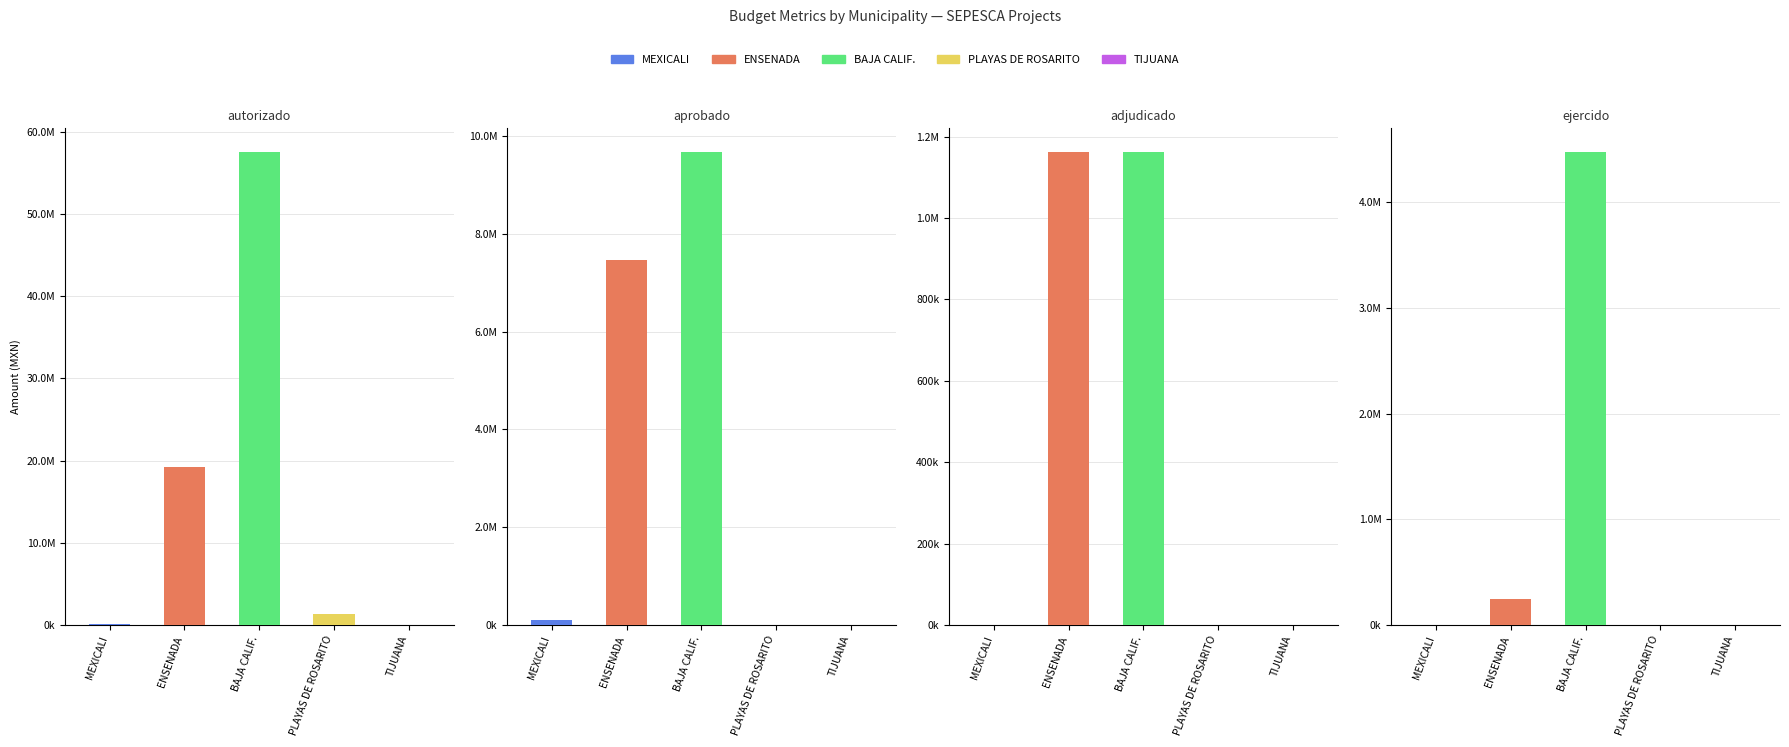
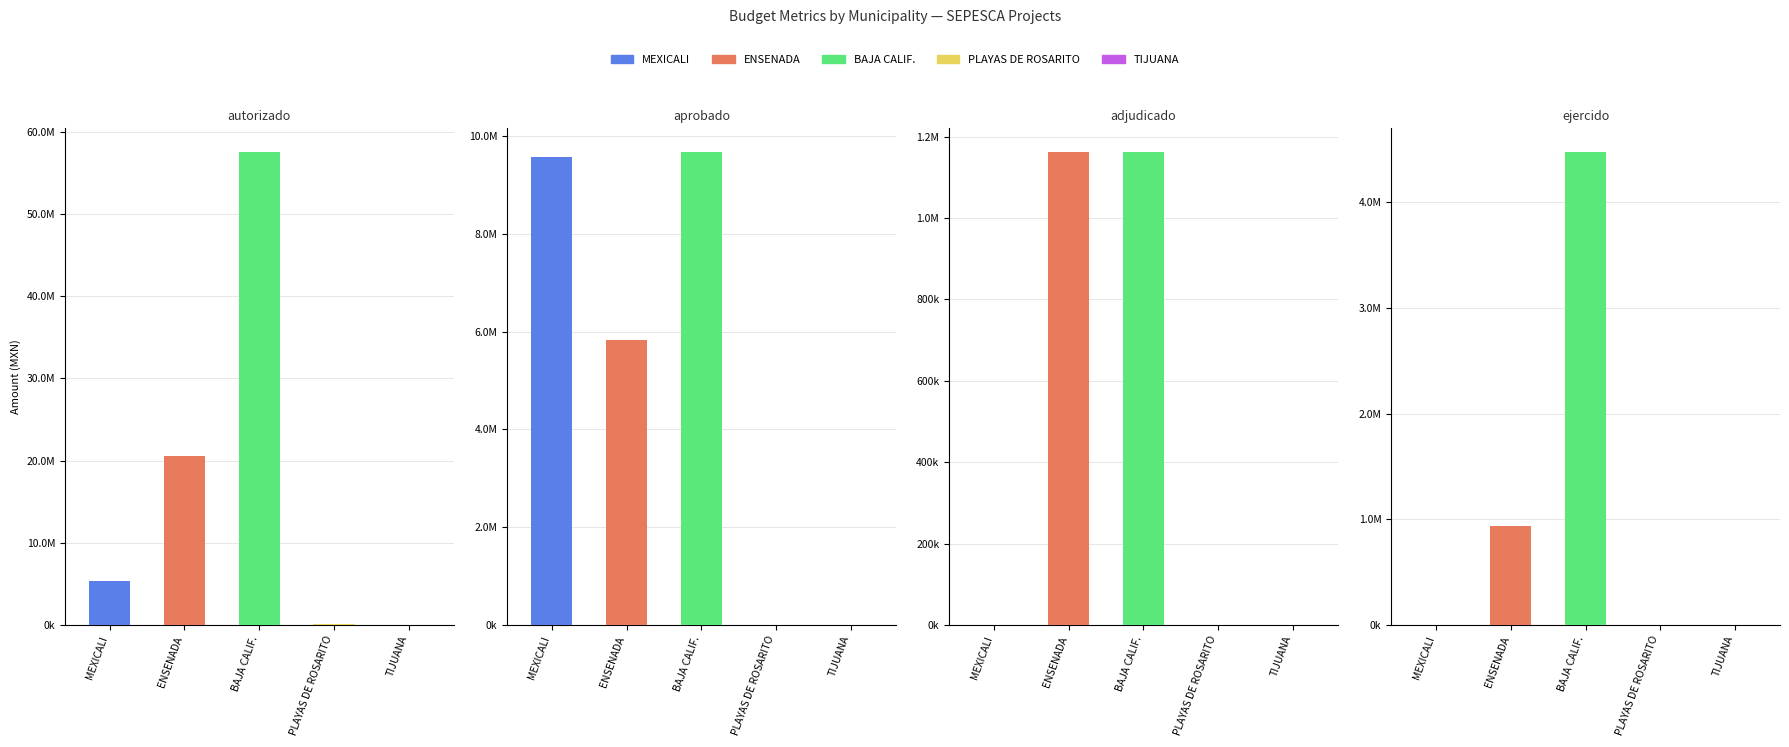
  {
    "autorizado": {
-     "MEXICALI": 0,
-     "ENSENADA": 19000000,
+     "MEXICALI": 5000000,
+     "ENSENADA": 21000000,
      "BAJA CALIF.": 58000000,
-     "PLAYAS DE ROSARITO": 1000000,
+     "PLAYAS DE ROSARITO": 0,
      "TIJUANA": 0
    },
    "aprobado": {
-     "MEXICALI": 100000,
-     "ENSENADA": 7500000,
+     "MEXICALI": 9600000,
+     "ENSENADA": 5800000,
      "BAJA CALIF.": 9700000,
      "PLAYAS DE ROSARITO": 0,
      "TIJUANA": 0
    },
    "adjudicado": {
      "MEXICALI": 0,
      "ENSENADA": 1160000,
      "BAJA CALIF.": 1160000,
      "PLAYAS DE ROSARITO": 0,
      "TIJUANA": 0
    },
    "ejercido": {
      "MEXICALI": 0,
-     "ENSENADA": 250000,
+     "ENSENADA": 940000,
      "BAJA CALIF.": 4480000,
      "PLAYAS DE ROSARITO": 0,
      "TIJUANA": 0
    }
  }
